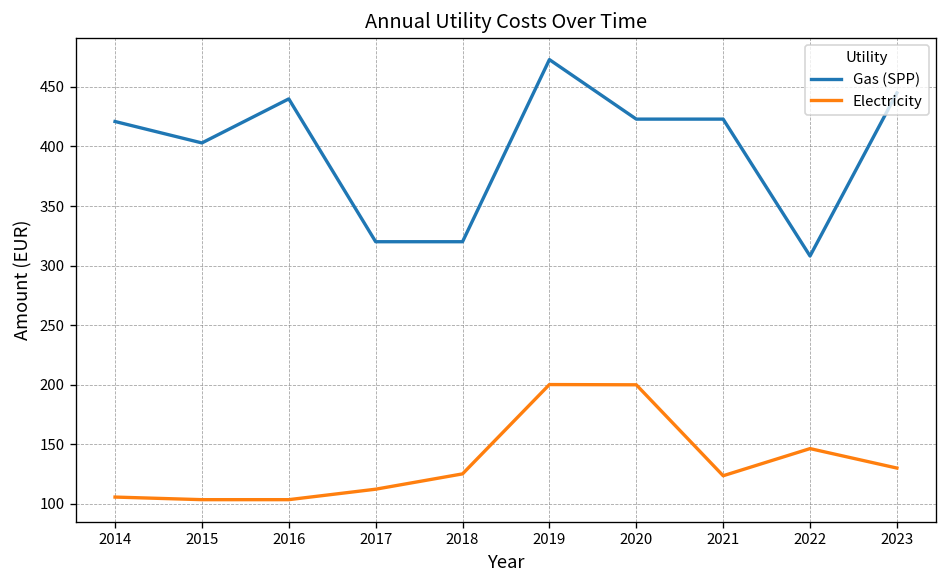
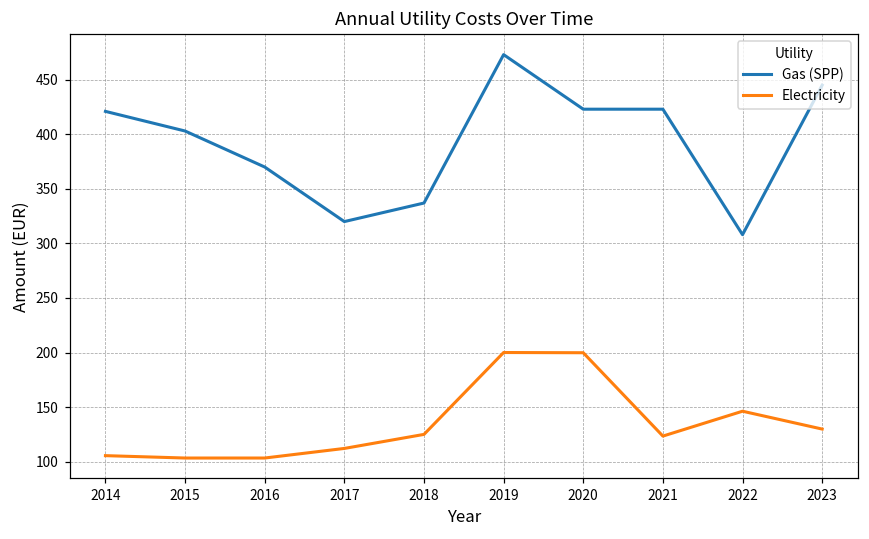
  {
    "Gas (SPP)": {
      "2014": 420,
      "2015": 400,
-     "2016": 440,
+     "2016": 370,
      "2017": 320,
-     "2018": 320,
+     "2018": 340,
      "2019": 470,
      "2020": 420,
      "2021": 420,
      "2022": 310
    },
    "Electricity": {
      "2014": 110,
      "2015": 100,
      "2016": 100,
      "2017": 110,
      "2018": 120,
      "2019": 200,
      "2020": 200,
      "2021": 120,
      "2022": 150,
      "2023": 130
    }
  }
